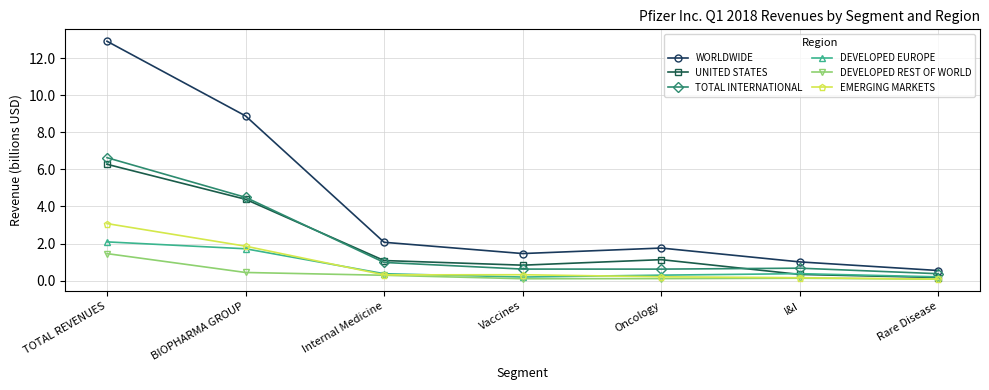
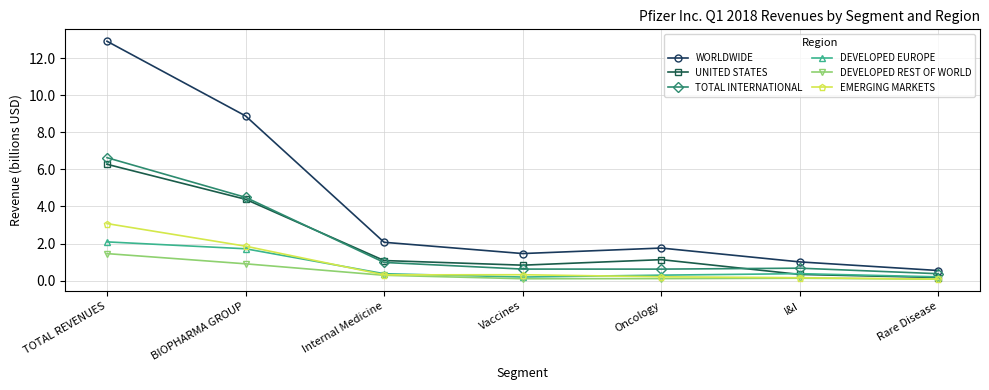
  {
    "DEVELOPED REST OF WORLD": {
      "TOTAL REVENUES": 1.5,
-     "BIOPHARMA GROUP": 0.4
+     "BIOPHARMA GROUP": 0.9
    },
    "EMERGING MARKETS": {
      "TOTAL REVENUES": 3.1,
      "BIOPHARMA GROUP": 1.9
    }
  }
